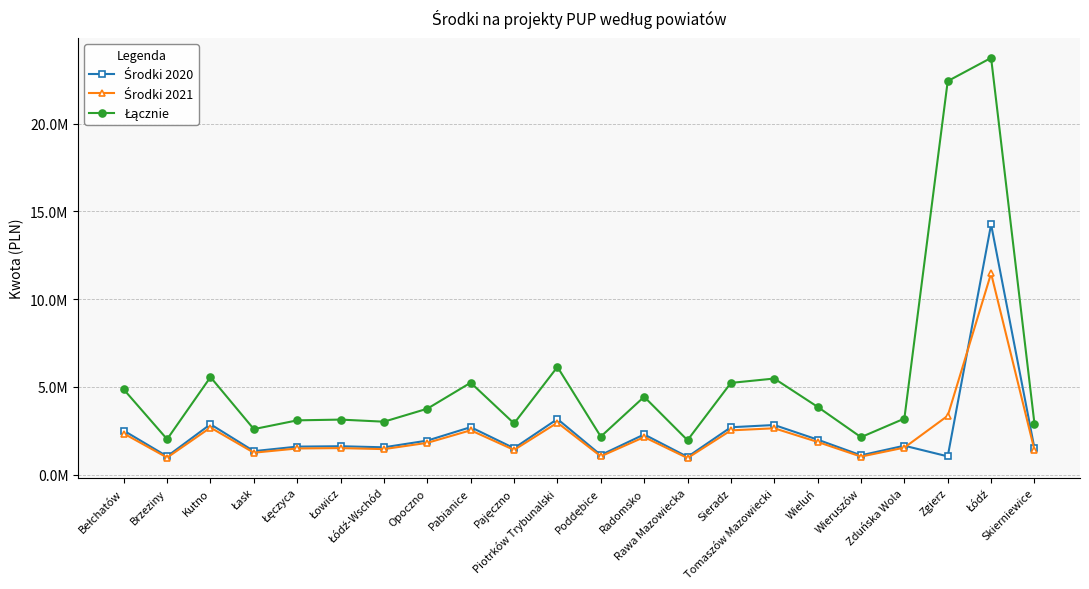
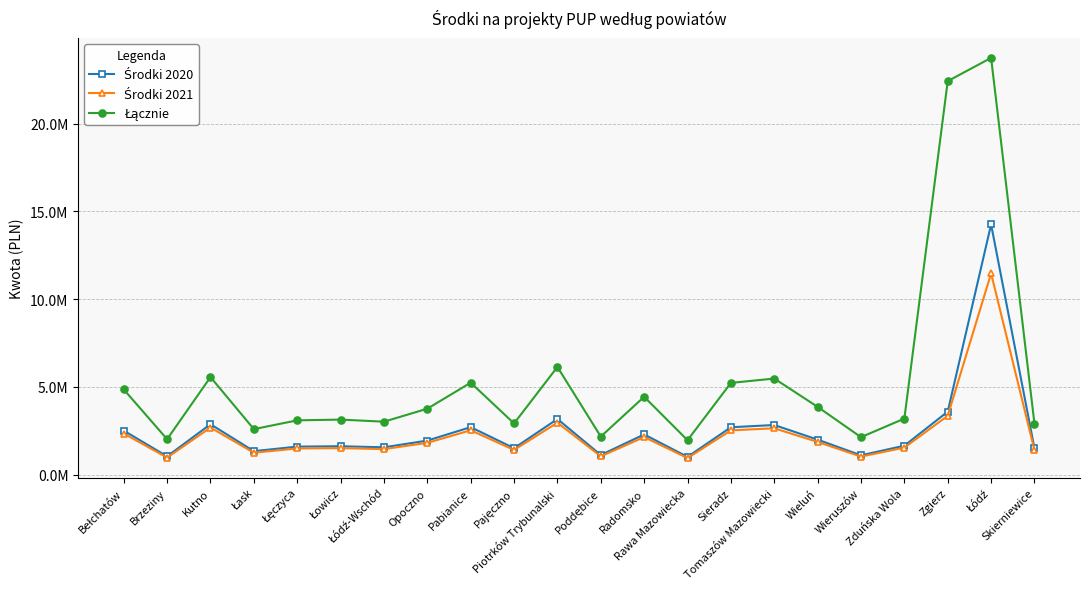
  {
    "Środki 2020": {
      "Bełchatów": 2500000,
      "Kutno": 2900000,
      "Pabianice": 2700000,
      "Piotrków Trybunalski": 3200000,
      "Radomsko": 2300000,
      "Sieradz": 2700000,
      "Tomaszów Mazowiecki": 2800000,
-     "Zgierz": 1000000,
+     "Zgierz": 3600000,
      "Łódź": 14300000
    },
    "Środki 2021": {
      "Bełchatów": 2300000,
      "Kutno": 2700000,
      "Pabianice": 2500000,
      "Piotrków Trybunalski": 3000000,
      "Radomsko": 2100000,
      "Sieradz": 2500000,
      "Tomaszów Mazowiecki": 2600000,
      "Zgierz": 3400000,
      "Łódź": 11500000
    },
    "Łącznie": {
      "Bełchatów": 4900000,
      "Brzeziny": 2000000,
      "Kutno": 5600000,
      "Łask": 2600000,
      "Łęczyca": 3100000,
      "Łowicz": 3100000,
      "Łódź-Wschód": 3000000,
      "Opoczno": 3800000,
      "Pabianice": 5200000,
      "Pajęczno": 2900000,
      "Piotrków Trybunalski": 6100000,
      "Poddębice": 2200000,
      "Radomsko": 4400000,
      "Rawa Mazowiecka": 2000000,
      "Sieradz": 5200000,
      "Tomaszów Mazowiecki": 5500000,
      "Wieluń": 3900000,
      "Wieruszów": 2100000,
      "Zduńska Wola": 3200000,
      "Zgierz": 22400000,
      "Łódź": 23700000,
      "Skierniewice": 2900000
    }
  }
